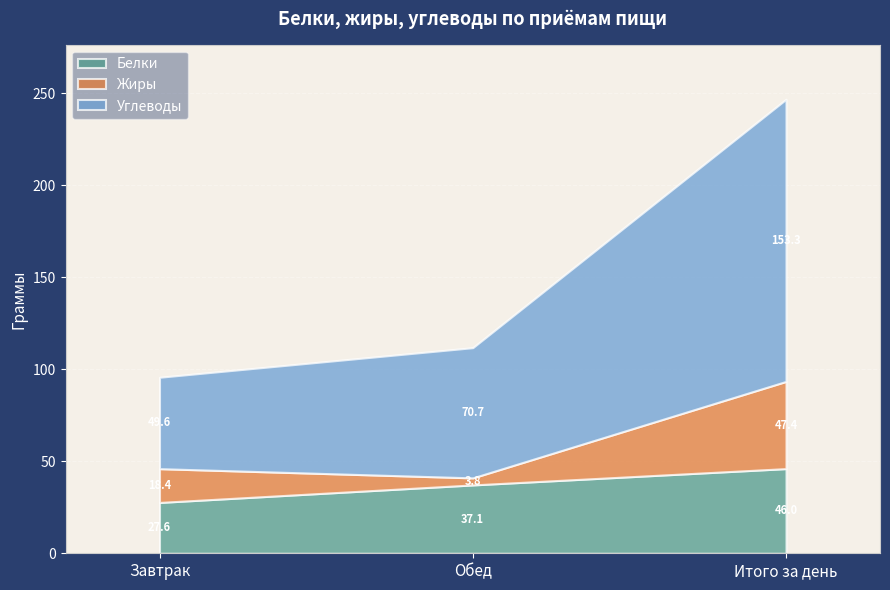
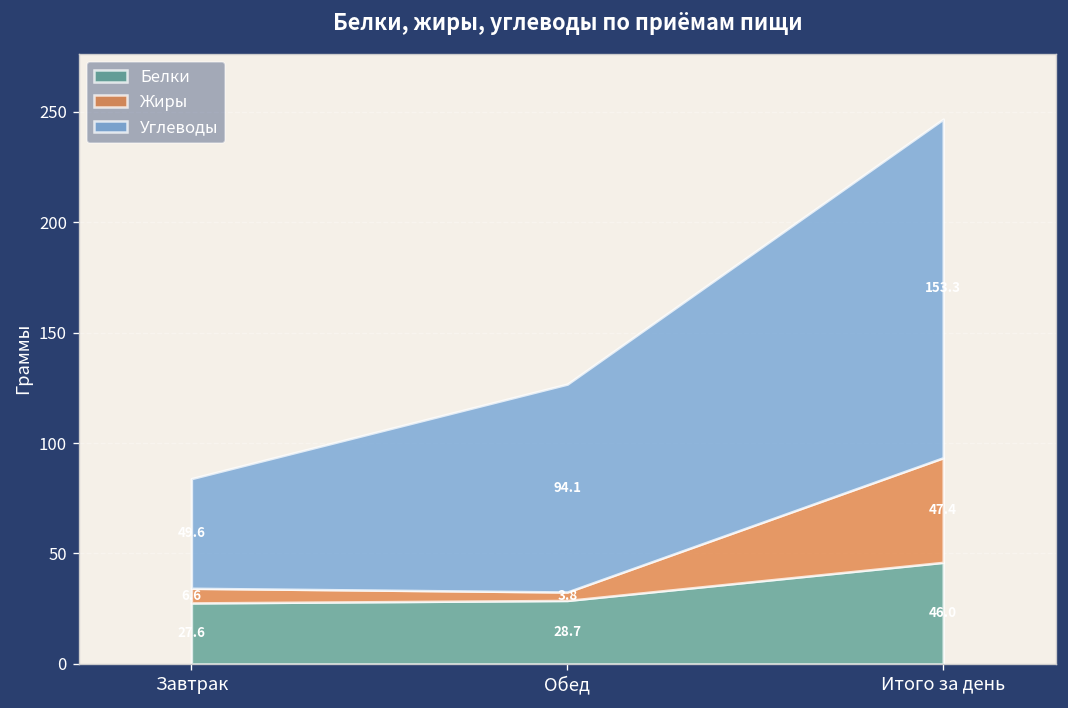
  {
    "Белки": {
-     "Обед": 37.1
+     "Обед": 28.7
    },
    "Жиры": {
-     "Завтрак": 18,
+     "Завтрак": 7,
      "Итого за день": 47
    },
    "Углеводы": {
-     "Обед": 70.7
+     "Обед": 94.1
    }
  }
